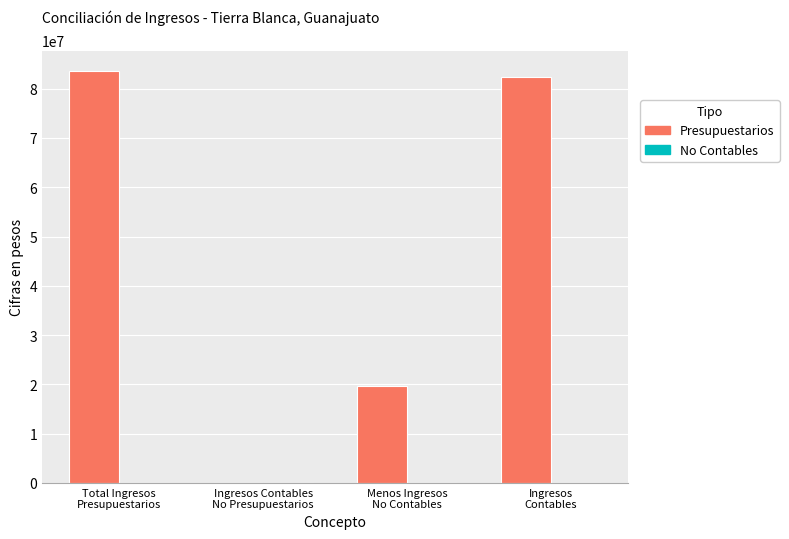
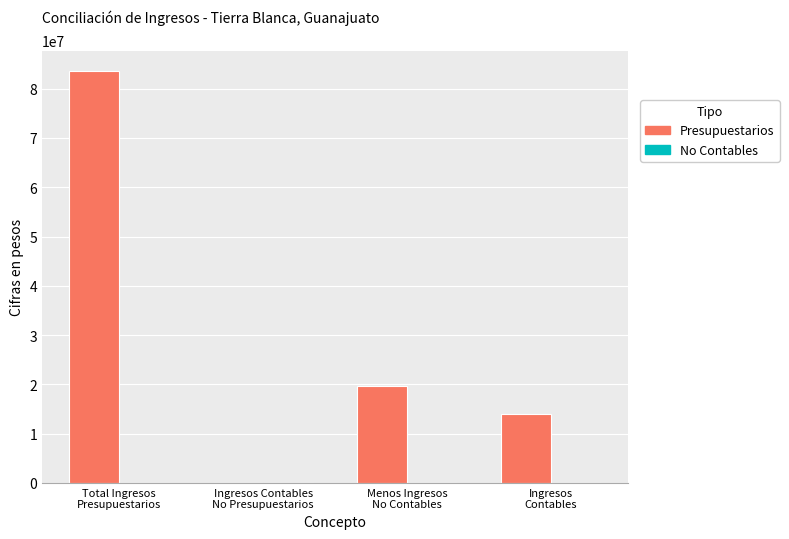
  {
    "Presupuestarios": {
      "Total Ingresos Presupuestarios": 84000000,
      "Ingresos Contables No Presupuestarios": 0,
      "Menos Ingresos No Contables": 20000000,
-     "Ingresos Contables": 82000000
+     "Ingresos Contables": 14000000
    },
    "No Contables": {
      "Total Ingresos Presupuestarios": 0,
      "Ingresos Contables No Presupuestarios": 0,
      "Menos Ingresos No Contables": 0,
      "Ingresos Contables": 0
    }
  }
